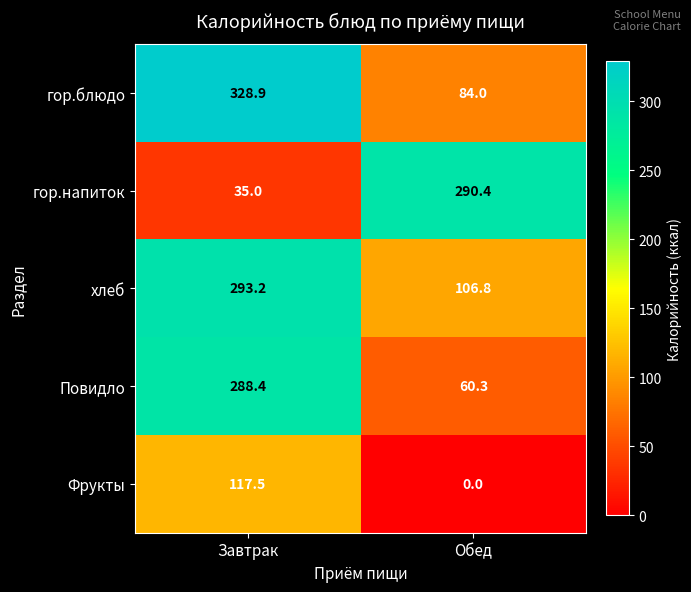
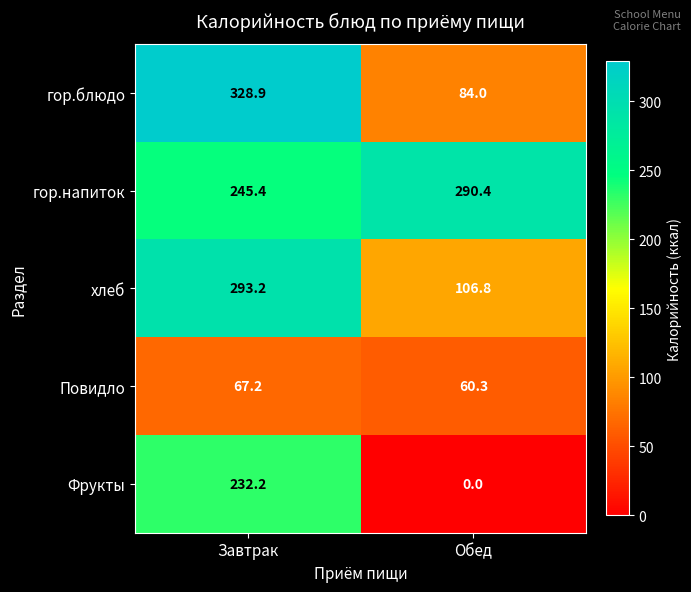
  {
    "гор.блюдо": {
      "Завтрак": 328.9,
      "Обед": 84.0
    },
    "гор.напиток": {
-     "Завтрак": 35.0,
+     "Завтрак": 245.4,
      "Обед": 290.4
    },
    "хлеб": {
      "Завтрак": 293.2,
      "Обед": 106.8
    },
    "Повидло": {
-     "Завтрак": 288.4,
+     "Завтрак": 67.2,
      "Обед": 60.3
    },
    "Фрукты": {
-     "Завтрак": 117.5,
+     "Завтрак": 232.2,
      "Обед": 0.0
    }
  }
